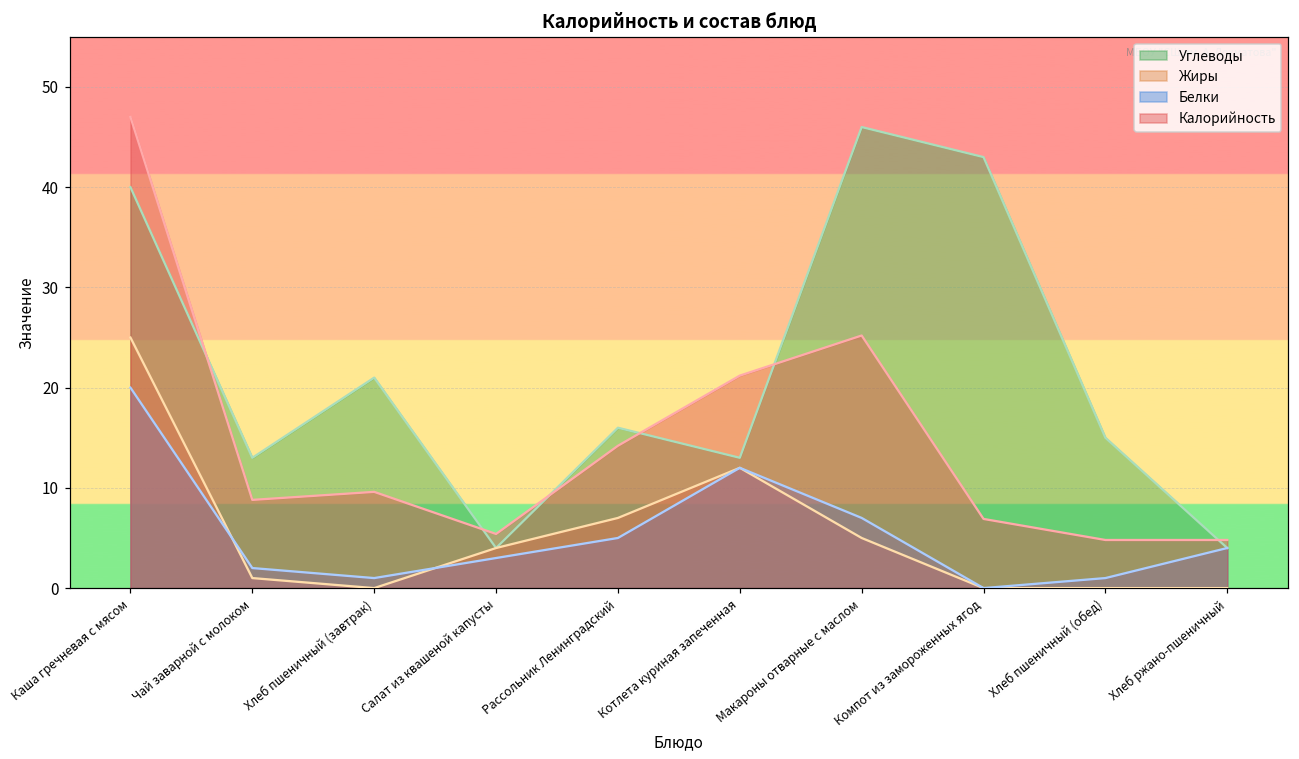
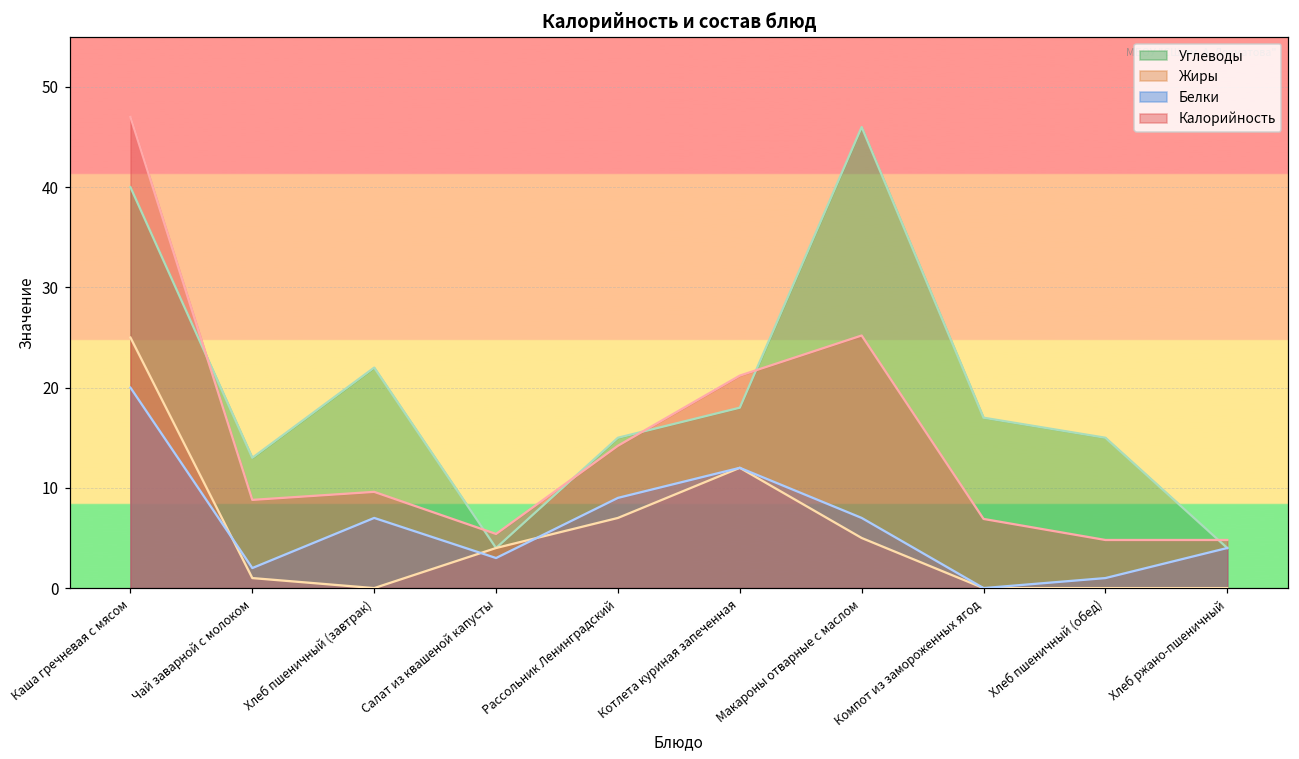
  {
    "Углеводы": {
      "Каша гречневая с мясом": 40,
      "Чай заварной с молоком": 13,
-     "Хлеб пшеничный (завтрак)": 21,
-     "Рассольник Ленинградский": 16,
-     "Котлета куриная запеченная": 13,
+     "Хлеб пшеничный (завтрак)": 22,
+     "Рассольник Ленинградский": 15,
+     "Котлета куриная запеченная": 18,
      "Макароны отварные с маслом": 46,
-     "Компот из замороженных ягод": 43,
+     "Компот из замороженных ягод": 17,
      "Хлеб пшеничный (обед)": 15
    },
    "Белки": {
      "Каша гречневая с мясом": 20,
      "Чай заварной с молоком": 2,
-     "Хлеб пшеничный (завтрак)": 1,
+     "Хлеб пшеничный (завтрак)": 7,
      "Салат из квашеной капусты": 3,
-     "Рассольник Ленинградский": 5,
+     "Рассольник Ленинградский": 9,
      "Макароны отварные с маслом": 7,
      "Хлеб пшеничный (обед)": 1
    }
  }
